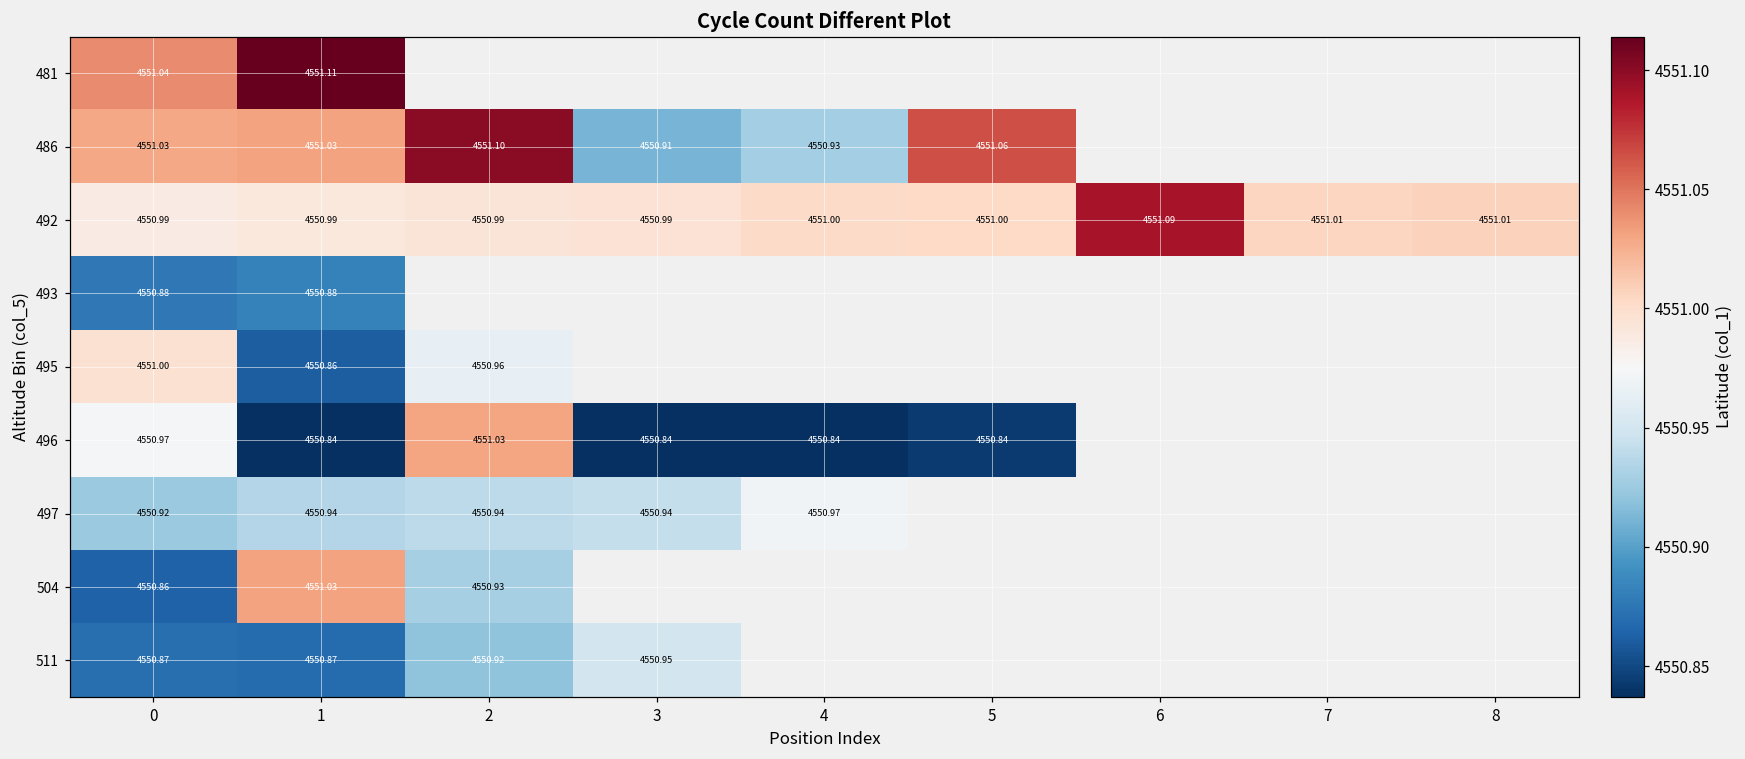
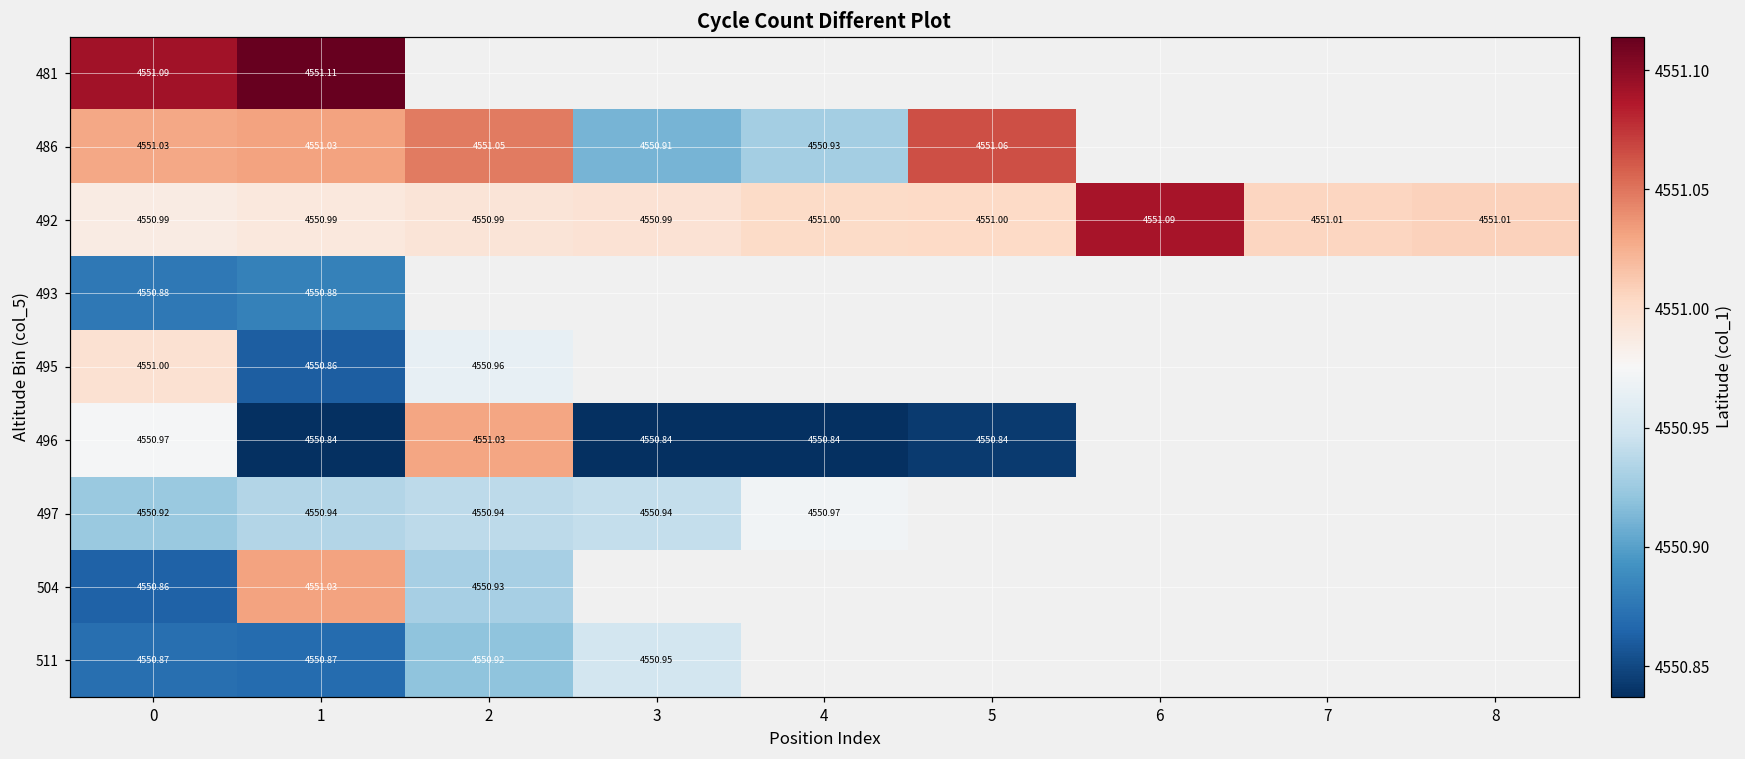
  {
    "481": {
-     "0": 4551.04,
+     "0": 4551.09,
      "1": 4551.11
    },
    "486": {
      "0": 4551.03,
      "1": 4551.03,
-     "2": 4551.10,
+     "2": 4551.05,
      "3": 4550.91,
      "4": 4550.93,
      "5": 4551.06
    },
    "492": {
      "0": 4550.99,
      "1": 4550.99,
      "2": 4550.99,
      "3": 4550.99,
      "4": 4551.00,
      "5": 4551.00,
      "6": 4551.09,
      "7": 4551.01,
      "8": 4551.01
    },
    "493": {
      "0": 4550.88,
      "1": 4550.88
    },
    "495": {
      "0": 4551.00,
      "1": 4550.86,
      "2": 4550.96
    },
    "496": {
      "0": 4550.97,
      "1": 4550.84,
      "2": 4551.03,
      "3": 4550.84,
      "4": 4550.84,
      "5": 4550.84
    },
    "497": {
      "0": 4550.92,
      "1": 4550.94,
      "2": 4550.94,
      "3": 4550.94,
      "4": 4550.97
    },
    "504": {
      "0": 4550.86,
      "1": 4551.03,
      "2": 4550.93
    },
    "511": {
      "0": 4550.87,
      "1": 4550.87,
      "2": 4550.92,
      "3": 4550.95
    }
  }
